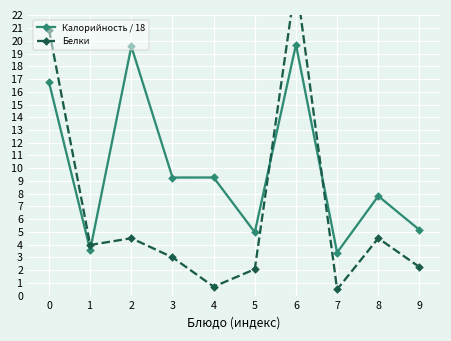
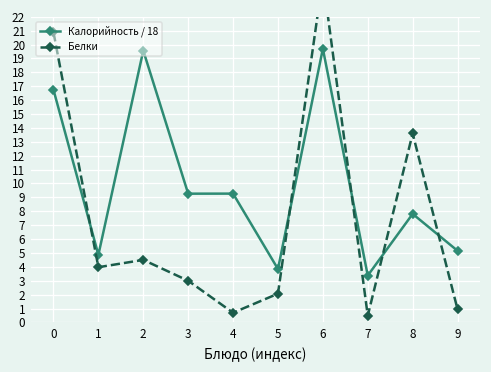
  {
    "Калорийность / 18": {
      "0": 16.7,
-     "1": 3.6,
+     "1": 4.9,
      "3": 9.3,
      "4": 9.3,
-     "5": 5.0,
+     "5": 3.8,
      "6": 19.7,
      "7": 3.4,
      "8": 7.8,
      "9": 5.2
    },
    "Белки": {
      "1": 4.0,
      "2": 4.5,
      "3": 3.0,
      "4": 0.7,
      "5": 2.1,
      "7": 0.5,
-     "8": 4.5,
-     "9": 2.2
+     "8": 13.6,
+     "9": 0.9
    }
  }
